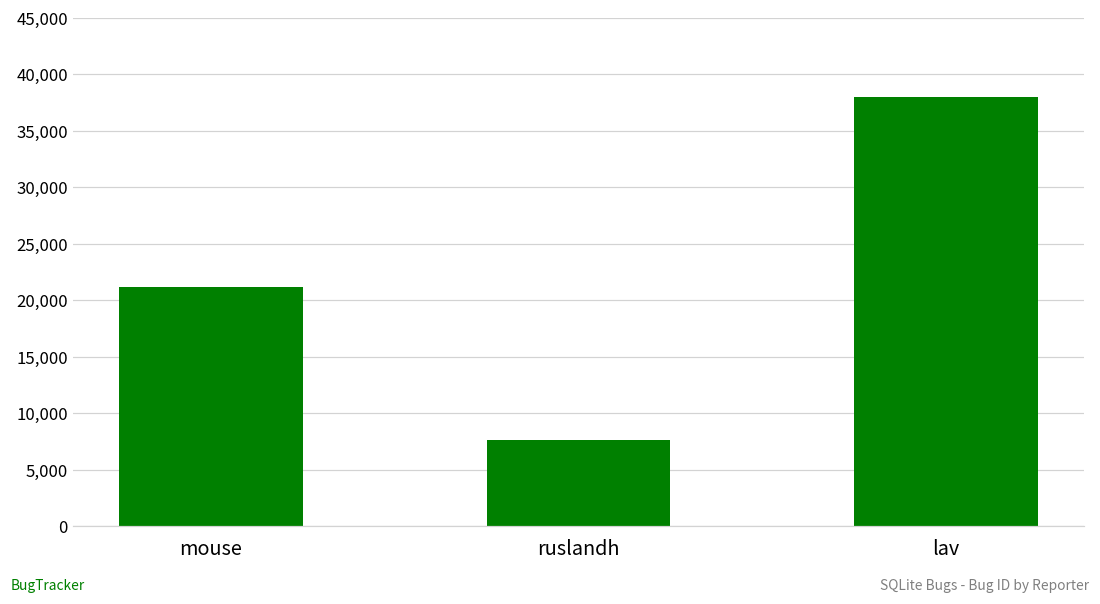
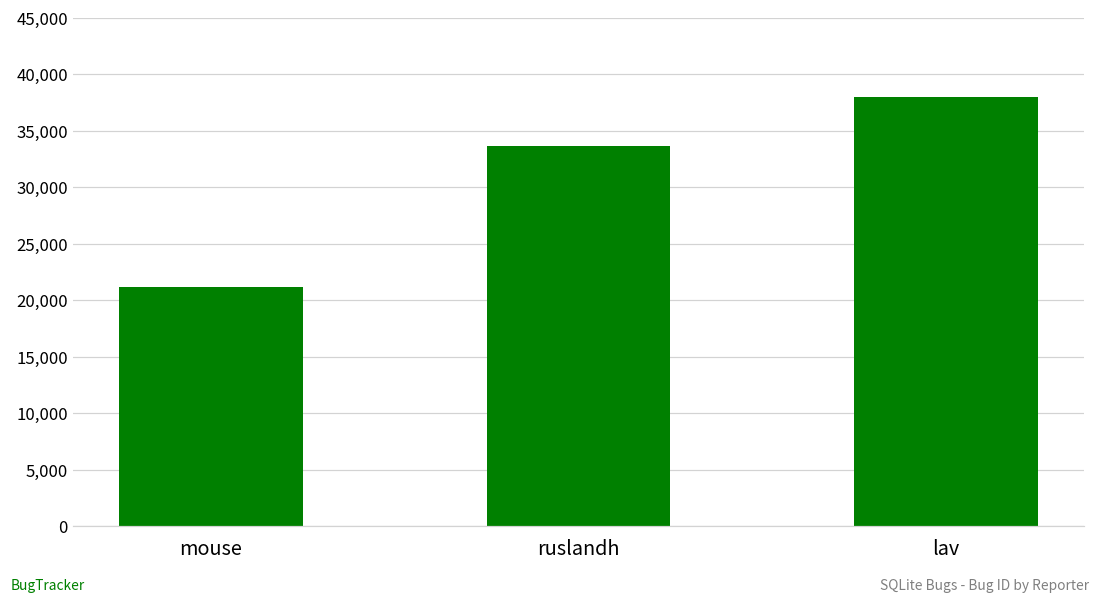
  {
    "mouse": "21,200",
-   "ruslandh": "7,700",
+   "ruslandh": "33,600",
    "lav": "38,000"
  }
